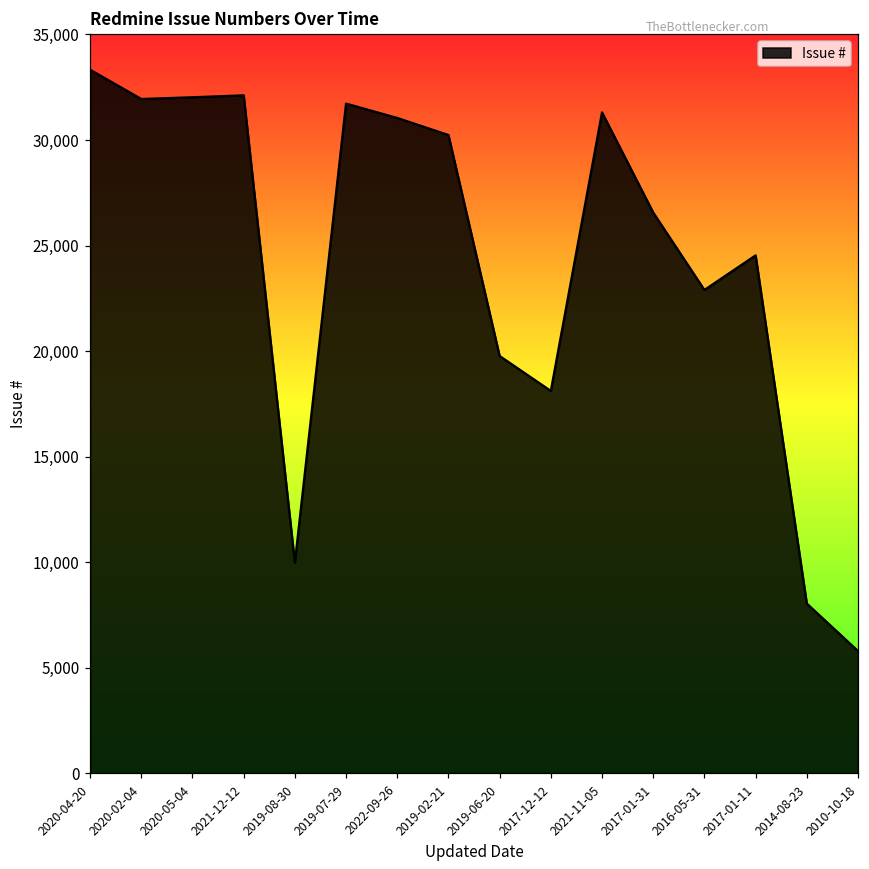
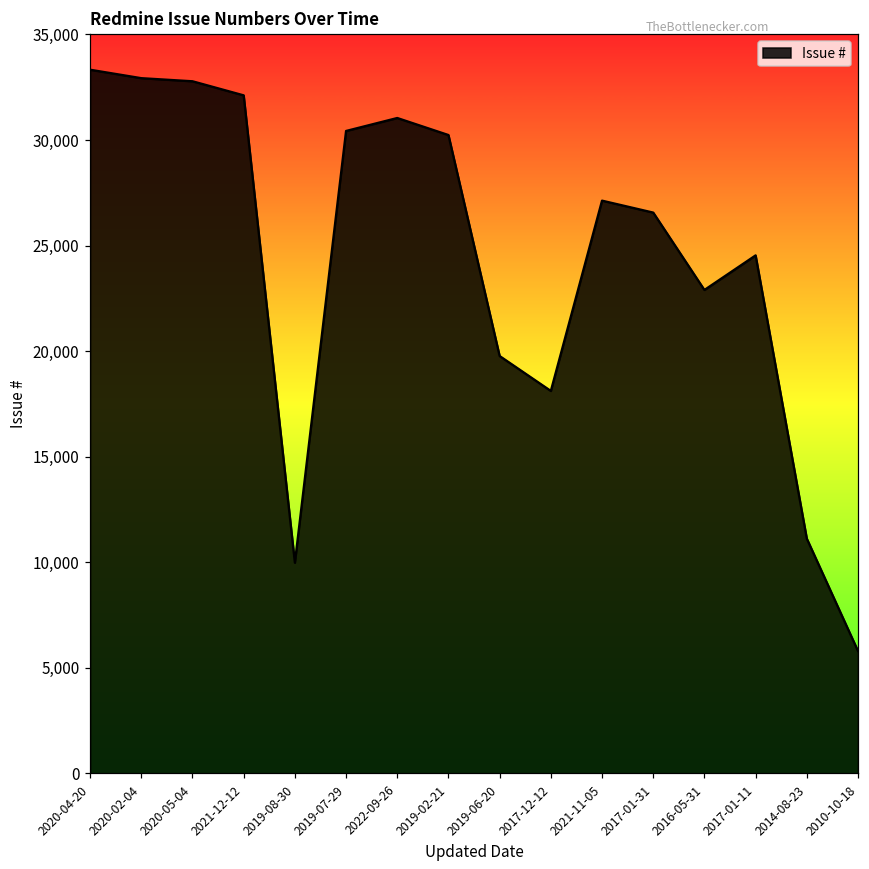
  {
    "2020-04-20": "33,300",
-   "2020-02-04": "31,900",
-   "2020-05-04": "32,000",
+   "2020-02-04": "32,900",
+   "2020-05-04": "32,800",
    "2021-12-12": "32,100",
    "2019-08-30": "10,000",
-   "2019-07-29": "31,700",
+   "2019-07-29": "30,400",
    "2022-09-26": "31,000",
    "2019-02-21": "30,200",
    "2019-06-20": "19,800",
    "2017-12-12": "18,100",
-   "2021-11-05": "31,300",
+   "2021-11-05": "27,100",
    "2017-01-31": "26,600",
    "2016-05-31": "22,900",
    "2017-01-11": "24,500",
-   "2014-08-23": "8,000",
+   "2014-08-23": "11,100",
    "2010-10-18": "5,800"
  }
